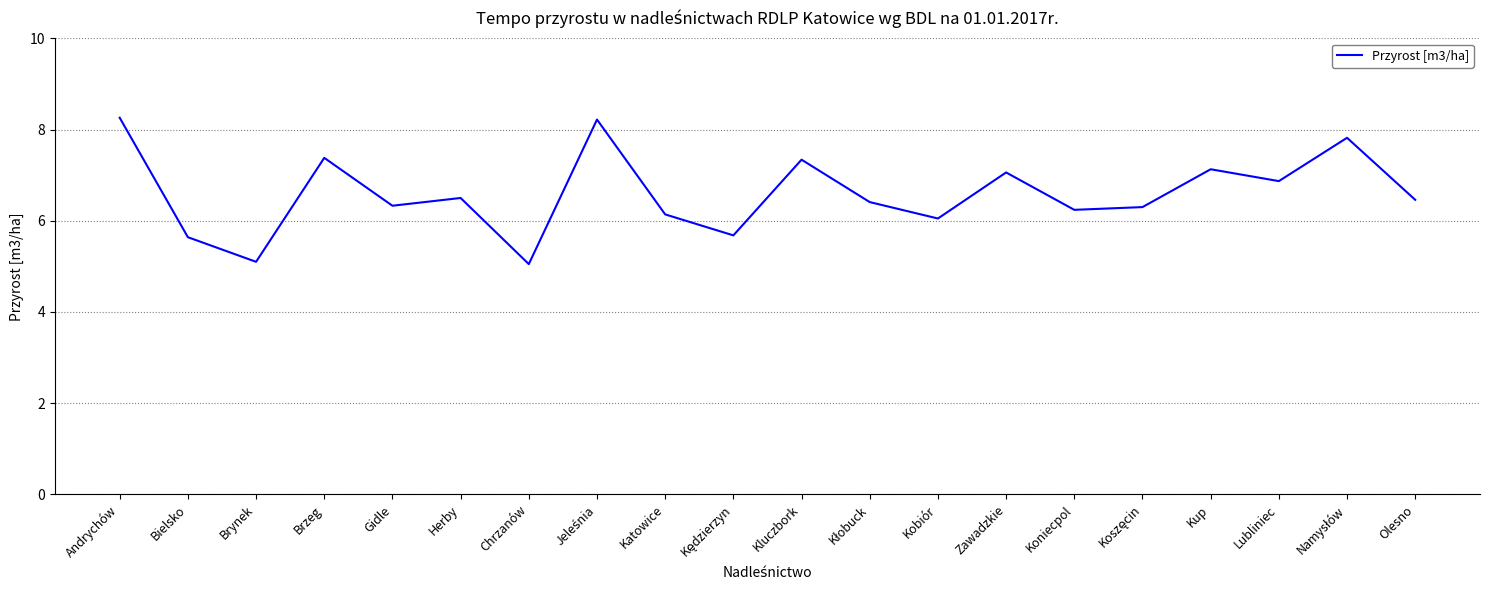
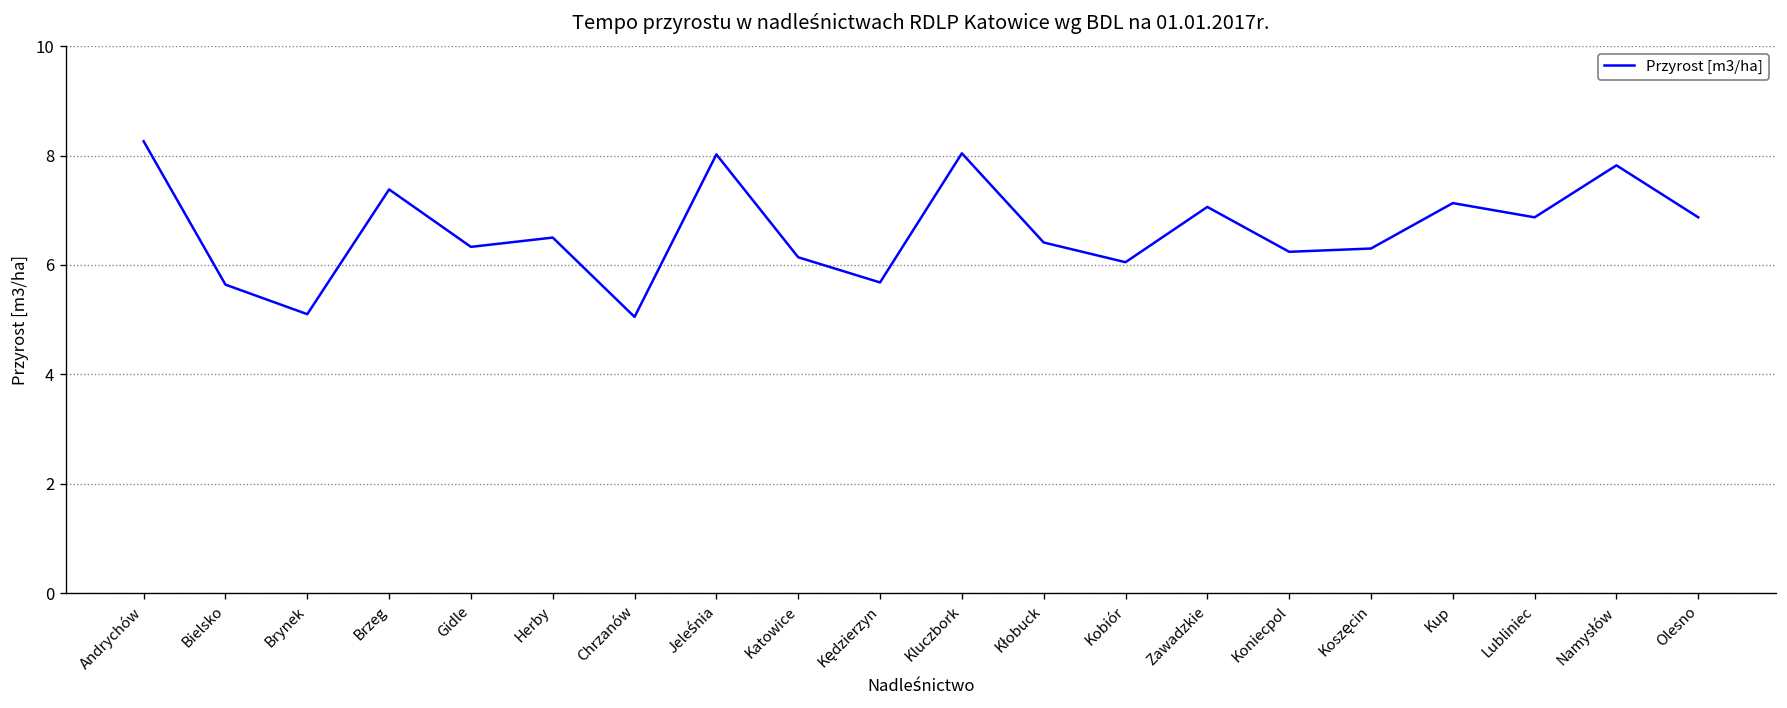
  {
    "Andrychów": 8.3,
    "Bielsko": 5.6,
    "Brynek": 5.1,
    "Brzeg": 7.4,
    "Gidle": 6.3,
    "Herby": 6.5,
    "Chrzanów": 5.1,
-   "Jeleśnia": 8.2,
+   "Jeleśnia": 8.0,
    "Katowice": 6.1,
    "Kędzierzyn": 5.7,
-   "Kluczbork": 7.3,
+   "Kluczbork": 8.0,
    "Kłobuck": 6.4,
    "Kobiór": 6.1,
    "Zawadzkie": 7.1,
    "Koniecpol": 6.2,
    "Koszęcin": 6.3,
    "Kup": 7.1,
    "Lubliniec": 6.9,
    "Namysłów": 7.8,
-   "Olesno": 6.5
+   "Olesno": 6.9
  }
